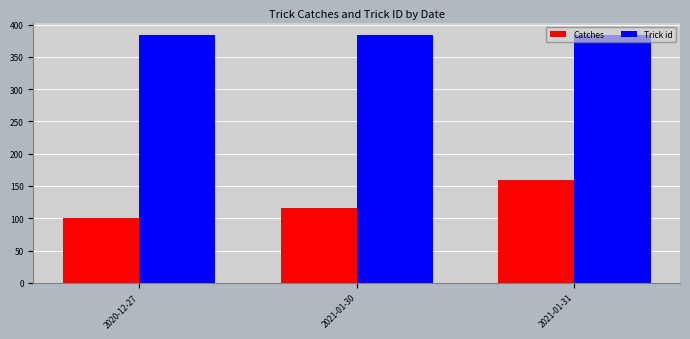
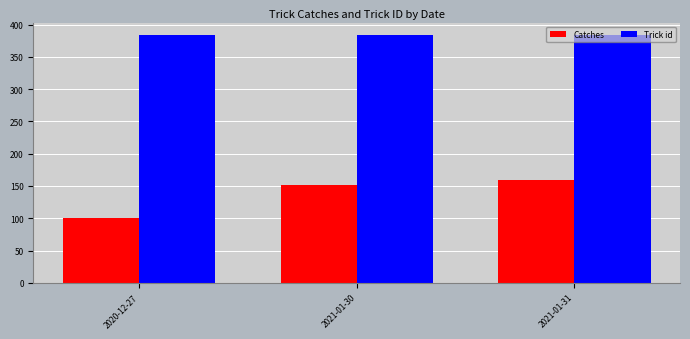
  {
    "Catches": {
      "2020-12-27": 100,
-     "2021-01-30": 120,
+     "2021-01-30": 150,
      "2021-01-31": 160
    },
    "Trick id": {
      "2020-12-27": 380,
      "2021-01-30": 380
    }
  }
